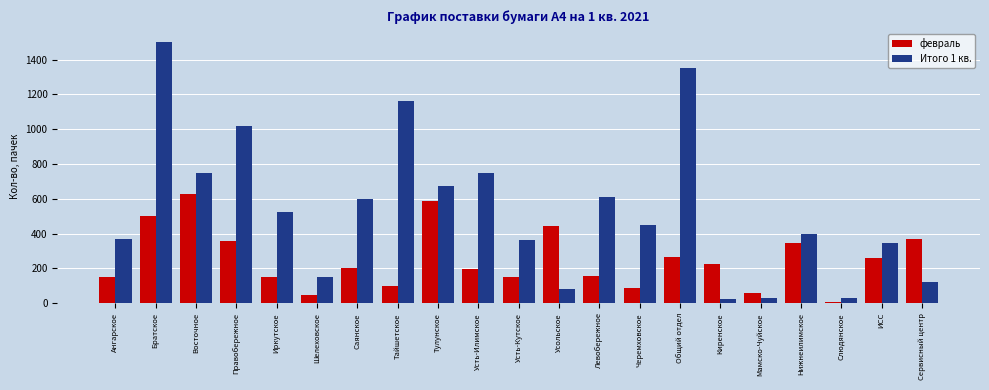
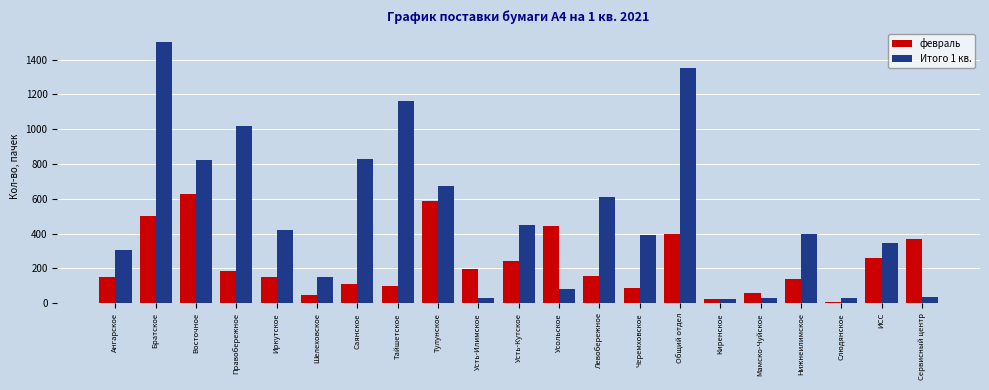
  {
    "февраль": {
      "Ангарское": 150,
      "Братское": 500,
      "Восточное": 630,
-     "Правобережное": 360,
+     "Правобережное": 180,
      "Иркутское": 150,
      "Шелеховское": 50,
-     "Саянское": 200,
+     "Саянское": 110,
      "Тайшетское": 100,
      "Тулунское": 590,
      "Усть-Илимское": 200,
-     "Усть-Кутское": 150,
+     "Усть-Кутское": 240,
      "Усольское": 440,
      "Левобережное": 160,
      "Черемховское": 90,
-     "Общий отдел": 270,
-     "Киренское": 230,
+     "Общий отдел": 400,
+     "Киренское": 30,
      "Мамско-Чуйское": 60,
-     "Нижнеилимское": 350,
+     "Нижнеилимское": 140,
      "ИСС": 260,
      "Сервисный центр": 370
    },
    "Итого 1 кв.": {
-     "Ангарское": 370,
+     "Ангарское": 310,
      "Братское": 1500,
-     "Восточное": 750,
+     "Восточное": 830,
      "Правобережное": 1020,
-     "Иркутское": 530,
+     "Иркутское": 420,
      "Шелеховское": 150,
-     "Саянское": 600,
+     "Саянское": 830,
      "Тайшетское": 1160,
      "Тулунское": 680,
-     "Усть-Илимское": 750,
-     "Усть-Кутское": 360,
+     "Усть-Илимское": 30,
+     "Усть-Кутское": 450,
      "Усольское": 80,
      "Левобережное": 610,
-     "Черемховское": 450,
+     "Черемховское": 390,
      "Общий отдел": 1350,
      "Киренское": 30,
      "Мамско-Чуйское": 30,
      "Нижнеилимское": 400,
      "Слюдянское": 30,
      "ИСС": 350,
-     "Сервисный центр": 120
+     "Сервисный центр": 40
    }
  }
